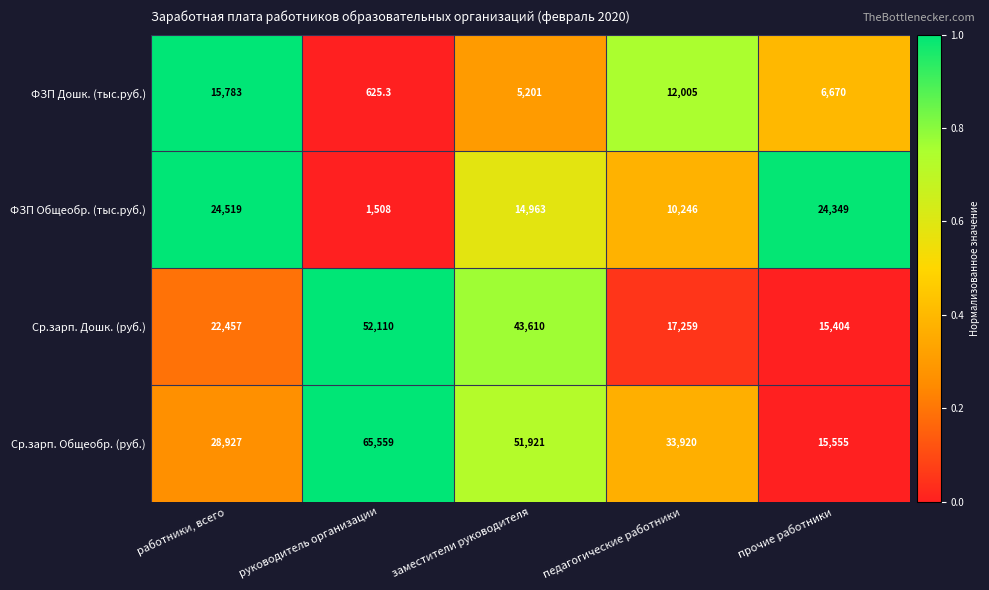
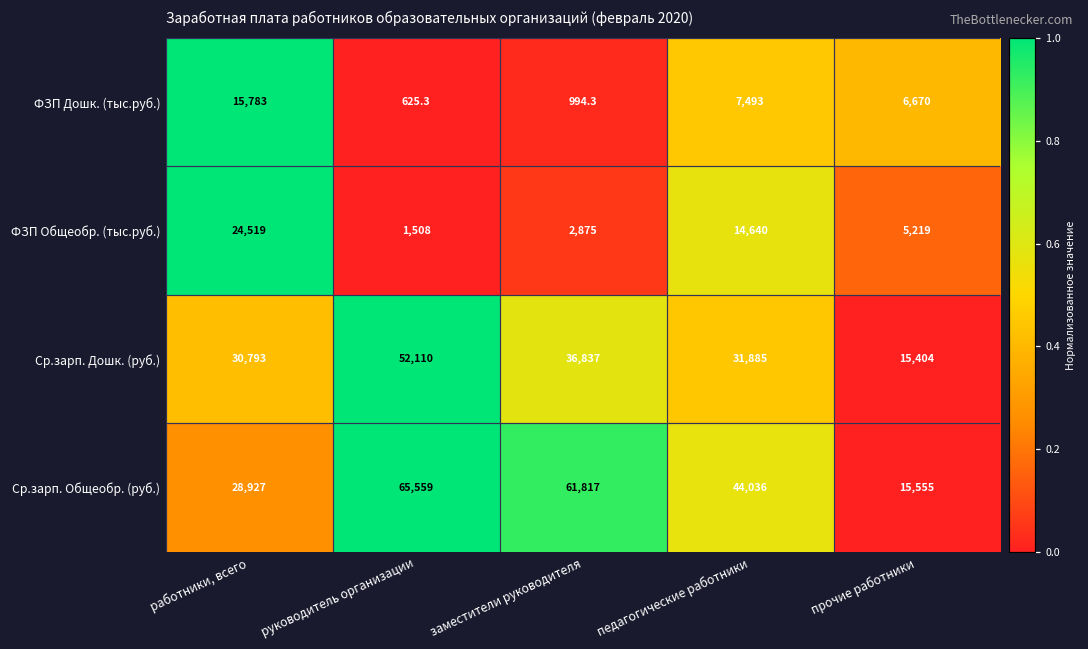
  {
    "ФЗП Дошк. (тыс.руб.)": {
      "работники, всего": "15,783",
      "руководитель организации": "625.3",
-     "заместители руководителя": "5,201",
-     "педагогические работники": "12,005",
+     "заместители руководителя": "994.3",
+     "педагогические работники": "7,493",
      "прочие работники": "6,670"
    },
    "ФЗП Общеобр. (тыс.руб.)": {
      "работники, всего": "24,519",
      "руководитель организации": "1,508",
-     "заместители руководителя": "14,963",
-     "педагогические работники": "10,246",
-     "прочие работники": "24,349"
+     "заместители руководителя": "2,875",
+     "педагогические работники": "14,640",
+     "прочие работники": "5,219"
    },
    "Ср.зарп. Дошк. (руб.)": {
-     "работники, всего": "22,457",
+     "работники, всего": "30,793",
      "руководитель организации": "52,110",
-     "заместители руководителя": "43,610",
-     "педагогические работники": "17,259",
+     "заместители руководителя": "36,837",
+     "педагогические работники": "31,885",
      "прочие работники": "15,404"
    },
    "Ср.зарп. Общеобр. (руб.)": {
      "работники, всего": "28,927",
      "руководитель организации": "65,559",
-     "заместители руководителя": "51,921",
-     "педагогические работники": "33,920",
+     "заместители руководителя": "61,817",
+     "педагогические работники": "44,036",
      "прочие работники": "15,555"
    }
  }
